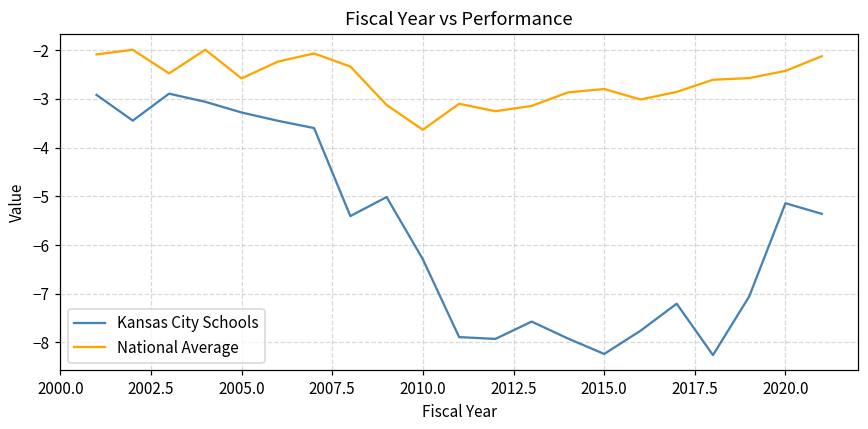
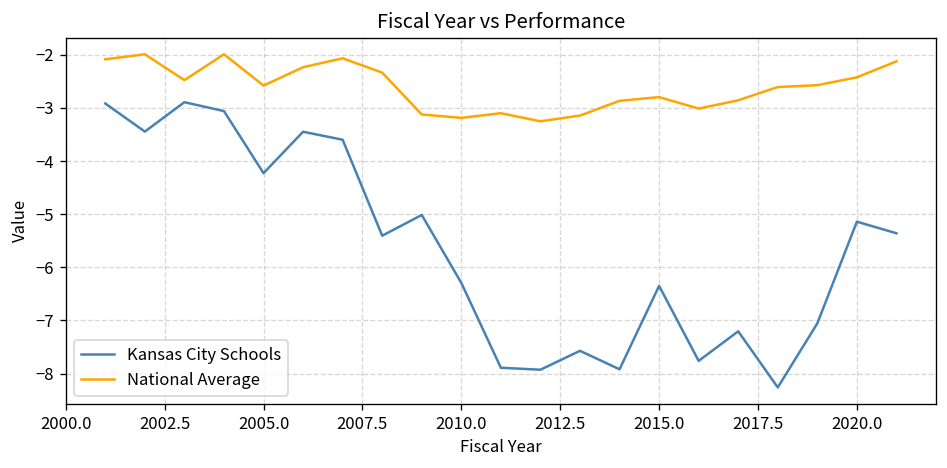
  {
    "Kansas City Schools": {
-     "2005.0": -3.3,
+     "2005.0": -4.2,
      "2010.0": -6.3,
-     "2015.0": -8.2,
+     "2015.0": -6.3,
      "2020.0": -5.1
    },
    "National Average": {
      "2005.0": -2.6,
-     "2010.0": -3.6,
+     "2010.0": -3.2,
      "2015.0": -2.8,
      "2020.0": -2.4
    }
  }
